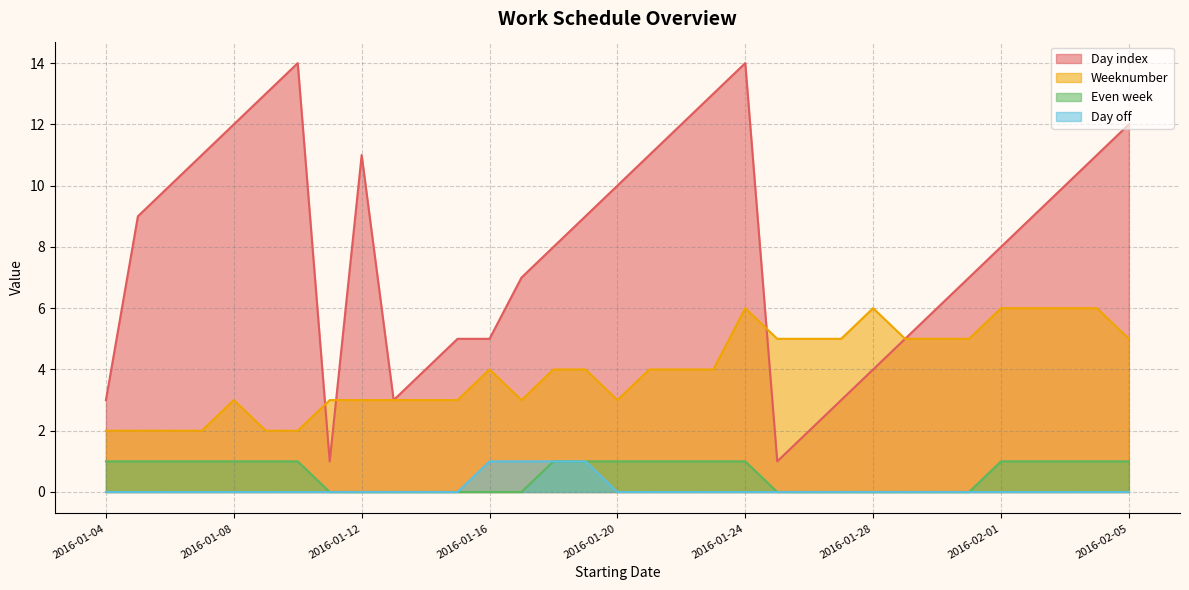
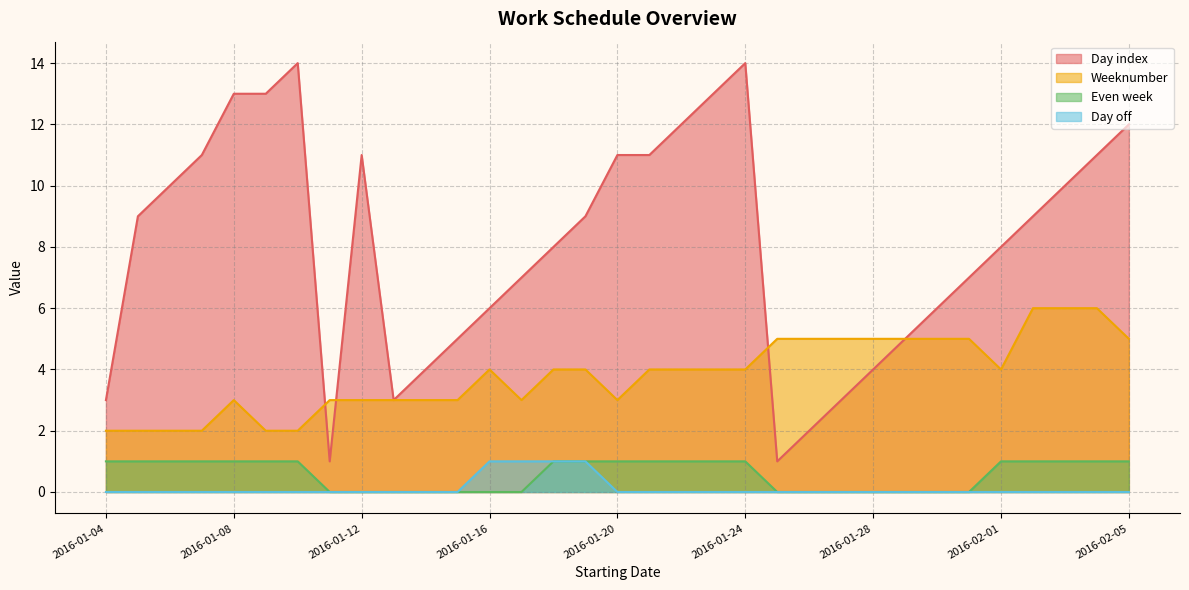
  {
    "Day index": {
      "2016-01-04": 3,
-     "2016-01-08": 12,
+     "2016-01-08": 13,
      "2016-01-12": 11,
-     "2016-01-16": 5,
-     "2016-01-20": 10,
+     "2016-01-16": 6,
+     "2016-01-20": 11,
      "2016-01-24": 14,
      "2016-01-28": 4,
      "2016-02-01": 8
    },
    "Weeknumber": {
      "2016-01-04": 2,
      "2016-01-08": 3,
      "2016-01-12": 3,
      "2016-01-16": 4,
      "2016-01-20": 3,
-     "2016-01-24": 6,
-     "2016-01-28": 6,
-     "2016-02-01": 6,
+     "2016-01-24": 4,
+     "2016-01-28": 5,
+     "2016-02-01": 4,
      "2016-02-05": 5
    },
    "Even week": {
      "2016-01-04": 1,
      "2016-01-08": 1,
      "2016-01-16": 0,
      "2016-01-20": 1,
      "2016-01-24": 1,
      "2016-02-01": 1,
      "2016-02-05": 1
    },
    "Day off": {
      "2016-01-04": 0,
      "2016-01-08": 0,
      "2016-01-16": 1,
      "2016-01-20": 0,
      "2016-01-24": 0,
      "2016-02-01": 0,
      "2016-02-05": 0
    }
  }
